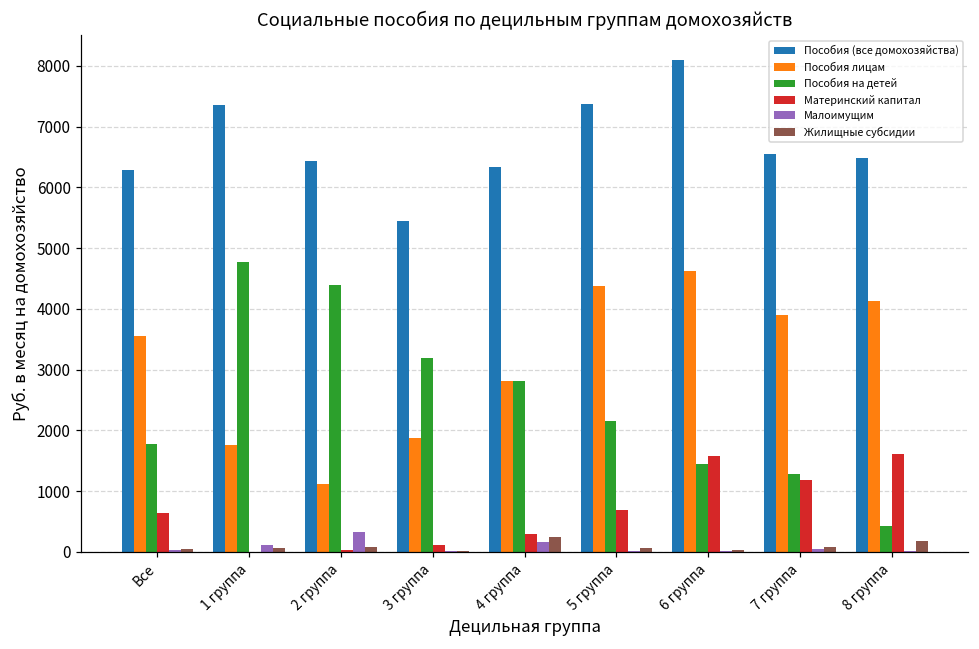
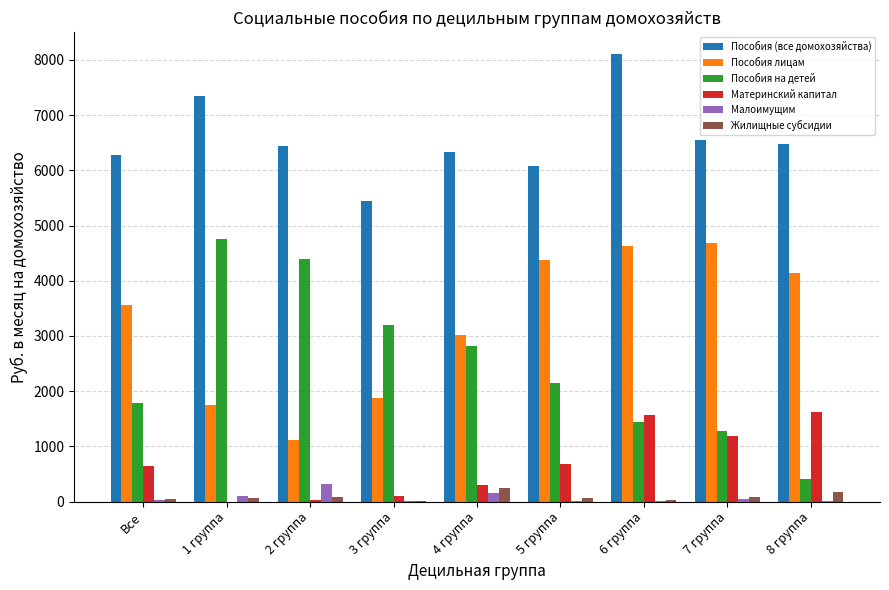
  {
    "Пособия (все домохозяйства)": {
      "Все": 6300,
      "1 группа": 7400,
      "2 группа": 6400,
      "3 группа": 5400,
      "4 группа": 6300,
-     "5 группа": 7400,
+     "5 группа": 6100,
      "6 группа": 8100,
      "7 группа": 6600,
      "8 группа": 6500
    },
    "Пособия лицам": {
      "Все": 3600,
      "1 группа": 1800,
      "2 группа": 1100,
      "3 группа": 1900,
-     "4 группа": 2800,
+     "4 группа": 3000,
      "5 группа": 4400,
      "6 группа": 4600,
-     "7 группа": 3900,
+     "7 группа": 4700,
      "8 группа": 4100
    },
    "Пособия на детей": {
      "Все": 1800,
      "1 группа": 4800,
      "2 группа": 4400,
      "3 группа": 3200,
      "4 группа": 2800,
      "5 группа": 2100,
      "6 группа": 1400,
      "7 группа": 1300,
      "8 группа": 400
    },
    "Материнский капитал": {
      "Все": 600,
      "1 группа": 0,
      "3 группа": 100,
      "4 группа": 300,
      "5 группа": 700,
      "6 группа": 1600,
      "7 группа": 1200,
      "8 группа": 1600
    },
    "Малоимущим": {
      "1 группа": 100,
      "2 группа": 300,
      "4 группа": 200
    },
    "Жилищные субсидии": {
      "Все": 100,
      "1 группа": 100,
      "2 группа": 100,
      "4 группа": 300,
      "5 группа": 100,
      "7 группа": 100,
      "8 группа": 200
    }
  }
